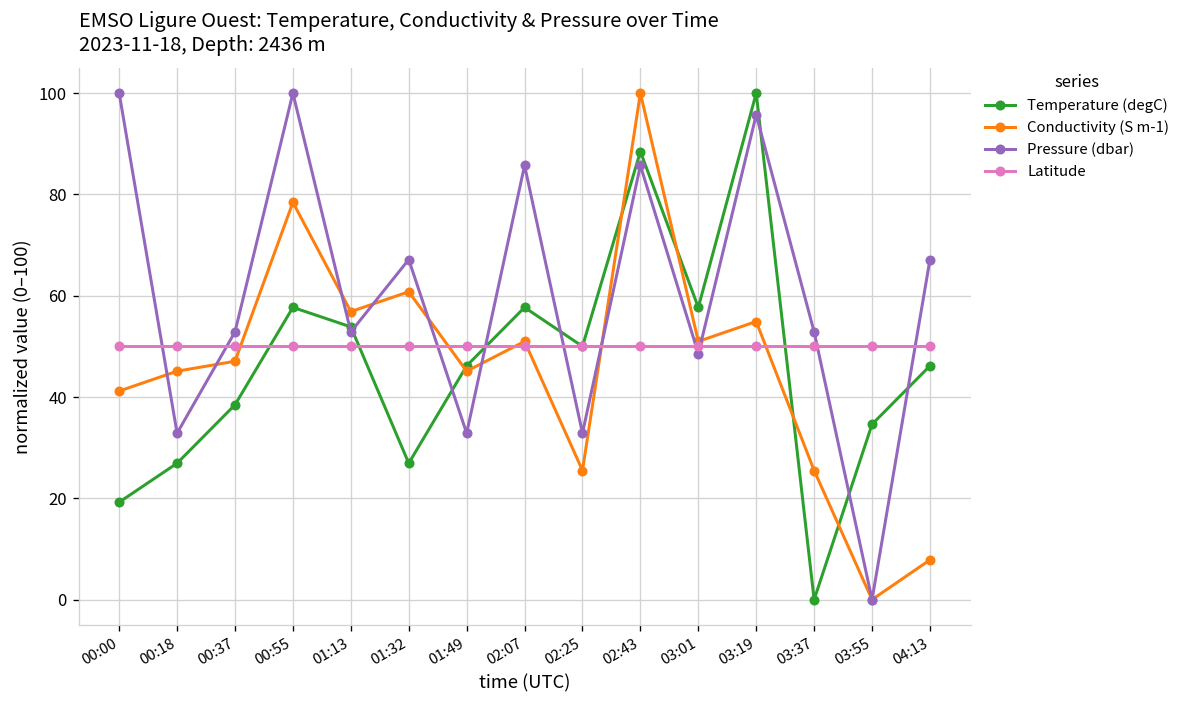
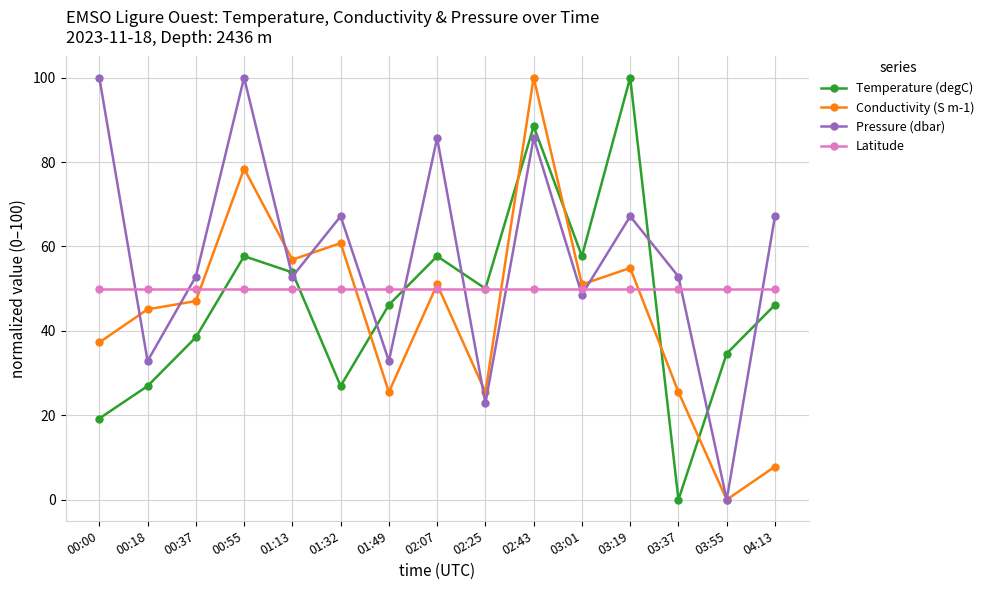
  {
    "Temperature (degC)": {
      "00:00": 19,
      "00:18": 27,
      "00:37": 38,
      "00:55": 58,
      "01:13": 54,
      "01:32": 27,
      "01:49": 46,
      "02:07": 58,
      "02:43": 88,
      "03:01": 58,
      "03:19": 100,
      "03:37": 0,
      "03:55": 35,
      "04:13": 46
    },
    "Conductivity (S m-1)": {
-     "00:00": 41,
+     "00:00": 37,
      "00:18": 45,
      "00:37": 47,
      "00:55": 78,
      "01:13": 57,
      "01:32": 61,
-     "01:49": 45,
+     "01:49": 25,
      "02:07": 51,
      "02:25": 25,
      "02:43": 100,
      "03:01": 51,
      "03:19": 55,
      "03:37": 25,
      "04:13": 8
    },
    "Pressure (dbar)": {
      "00:00": 100,
      "00:18": 33,
      "00:37": 53,
      "00:55": 100,
      "01:13": 53,
      "01:32": 67,
      "01:49": 33,
      "02:07": 86,
-     "02:25": 33,
+     "02:25": 23,
      "02:43": 86,
      "03:01": 49,
-     "03:19": 96,
+     "03:19": 67,
      "03:37": 53,
      "04:13": 67
    },
    "Latitude": {
      "00:00": 50,
      "00:18": 50,
      "00:37": 50,
      "00:55": 50,
      "01:13": 50,
      "01:32": 50,
      "01:49": 50,
      "02:07": 50,
      "02:43": 50,
      "03:01": 50,
      "03:19": 50,
      "03:37": 50,
      "03:55": 50,
      "04:13": 50
    }
  }
